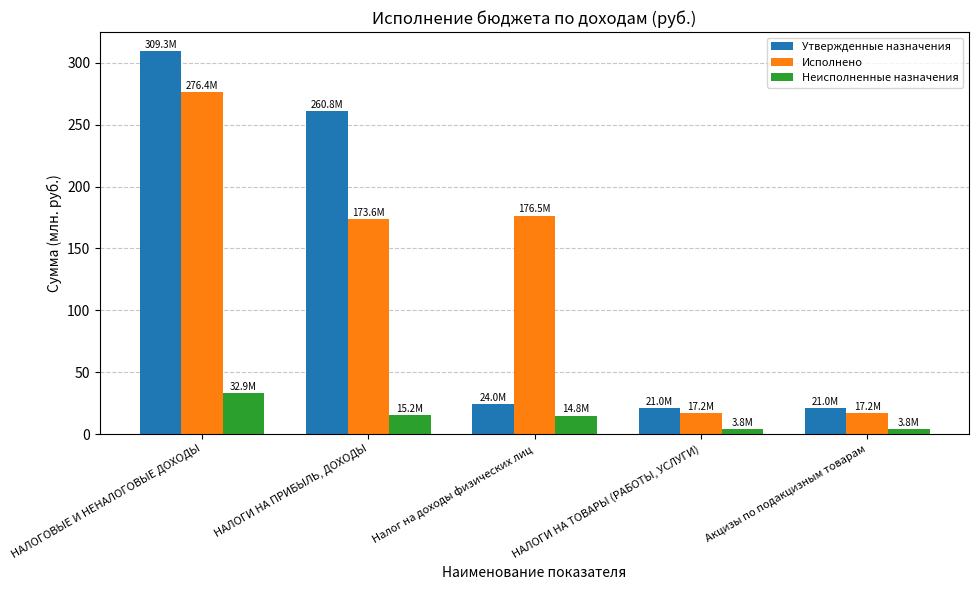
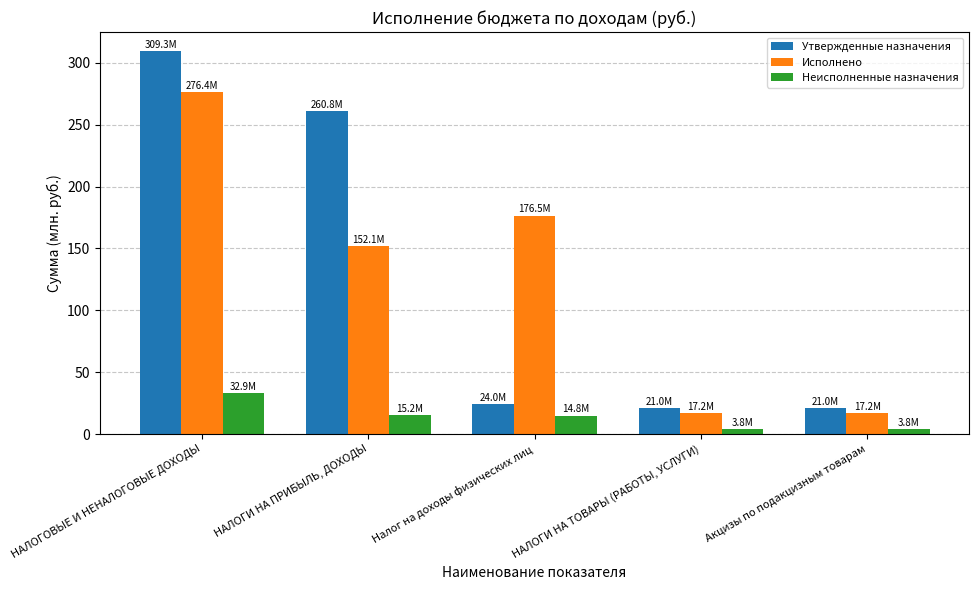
  {
    "Утвержденные назначения": {
      "НАЛОГОВЫЕ И НЕНАЛОГОВЫЕ ДОХОДЫ": "309.3M",
      "НАЛОГИ НА ПРИБЫЛЬ, ДОХОДЫ": "260.8M",
      "Налог на доходы физических лиц": "24.0M",
      "НАЛОГИ НА ТОВАРЫ (РАБОТЫ, УСЛУГИ)": "21.0M",
      "Акцизы по подакцизным товарам": "21.0M"
    },
    "Исполнено": {
      "НАЛОГОВЫЕ И НЕНАЛОГОВЫЕ ДОХОДЫ": "276.4M",
-     "НАЛОГИ НА ПРИБЫЛЬ, ДОХОДЫ": "173.6M",
+     "НАЛОГИ НА ПРИБЫЛЬ, ДОХОДЫ": "152.1M",
      "Налог на доходы физических лиц": "176.5M",
      "НАЛОГИ НА ТОВАРЫ (РАБОТЫ, УСЛУГИ)": "17.2M",
      "Акцизы по подакцизным товарам": "17.2M"
    },
    "Неисполненные назначения": {
      "НАЛОГОВЫЕ И НЕНАЛОГОВЫЕ ДОХОДЫ": "32.9M",
      "НАЛОГИ НА ПРИБЫЛЬ, ДОХОДЫ": "15.2M",
      "Налог на доходы физических лиц": "14.8M",
      "НАЛОГИ НА ТОВАРЫ (РАБОТЫ, УСЛУГИ)": "3.8M",
      "Акцизы по подакцизным товарам": "3.8M"
    }
  }
